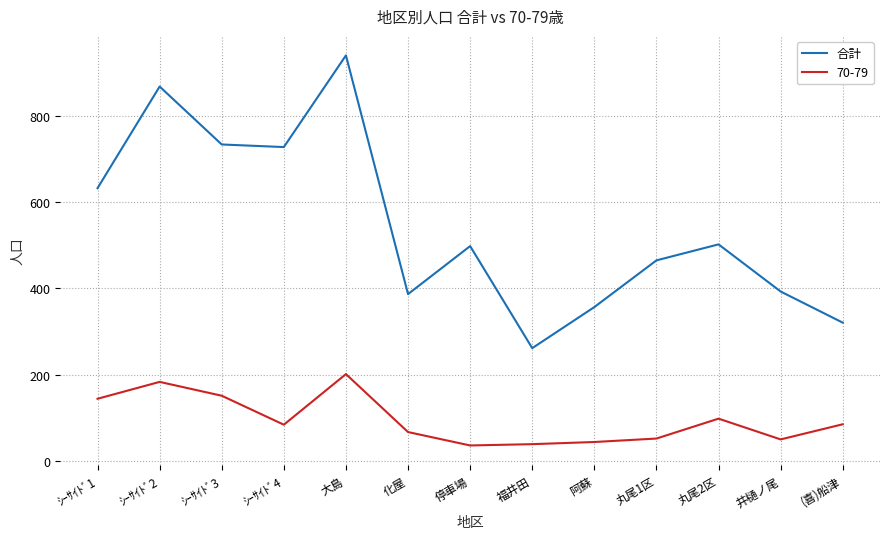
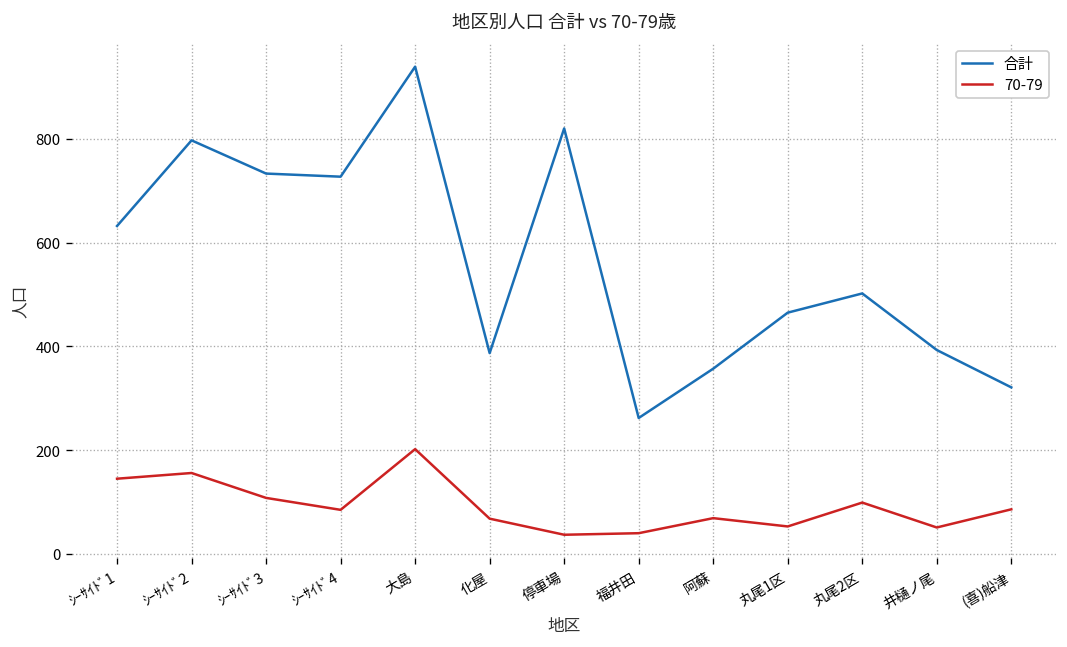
  {
    "合計": {
      "ｼｰｻｲﾄﾞ1": 630,
-     "ｼｰｻｲﾄﾞ2": 870,
+     "ｼｰｻｲﾄﾞ2": 800,
      "ｼｰｻｲﾄﾞ3": 730,
      "ｼｰｻｲﾄﾞ4": 730,
      "大島": 940,
      "化屋": 390,
-     "停車場": 500,
+     "停車場": 820,
      "福井田": 260,
      "阿蘇": 360,
      "丸尾1区": 470,
      "丸尾2区": 500,
      "井樋ノ尾": 390,
      "(喜)船津": 320
    },
    "70-79": {
      "ｼｰｻｲﾄﾞ1": 150,
-     "ｼｰｻｲﾄﾞ2": 180,
-     "ｼｰｻｲﾄﾞ3": 150,
+     "ｼｰｻｲﾄﾞ2": 160,
+     "ｼｰｻｲﾄﾞ3": 110,
      "ｼｰｻｲﾄﾞ4": 90,
      "大島": 200,
      "化屋": 70,
      "停車場": 40,
      "福井田": 40,
-     "阿蘇": 50,
+     "阿蘇": 70,
      "丸尾1区": 50,
      "丸尾2区": 100,
      "井樋ノ尾": 50,
      "(喜)船津": 90
    }
  }
